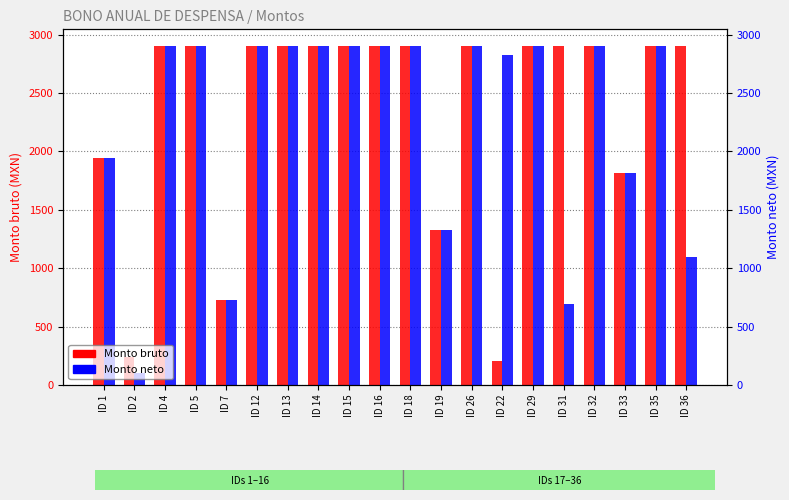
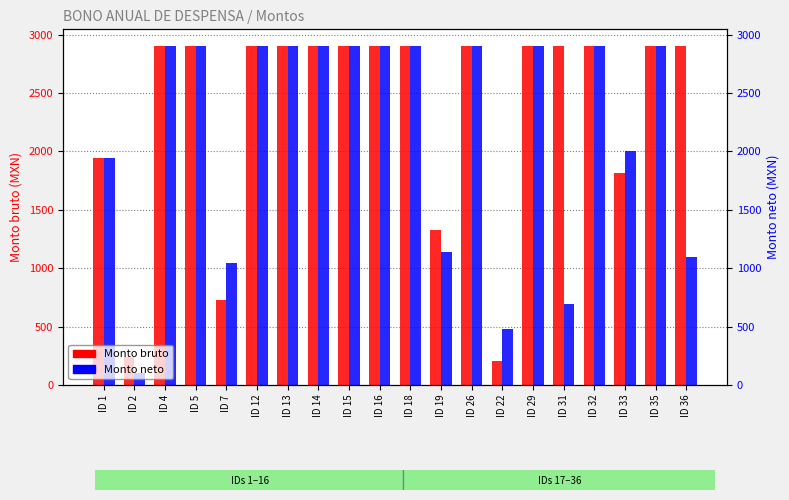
  {
    "Monto bruto": {
      "ID 1": 1940,
      "ID 4": 2900,
      "ID 5": 2900,
      "ID 7": 730,
      "ID 12": 2900,
      "ID 13": 2900,
      "ID 14": 2900,
      "ID 15": 2900,
      "ID 16": 2900,
      "ID 18": 2900,
      "ID 19": 1330,
      "ID 26": 2900,
      "ID 22": 200,
      "ID 29": 2900,
      "ID 31": 2900,
      "ID 32": 2900,
      "ID 33": 1810,
      "ID 35": 2900,
      "ID 36": 2900
    },
    "Monto neto": {
      "ID 1": 1940,
      "ID 4": 2900,
      "ID 5": 2900,
-     "ID 7": 730,
+     "ID 7": 1050,
      "ID 12": 2900,
      "ID 13": 2900,
      "ID 14": 2900,
      "ID 15": 2900,
      "ID 16": 2900,
      "ID 18": 2900,
-     "ID 19": 1330,
+     "ID 19": 1140,
      "ID 26": 2900,
-     "ID 22": 2830,
+     "ID 22": 480,
      "ID 29": 2900,
      "ID 31": 690,
      "ID 32": 2900,
-     "ID 33": 1810,
+     "ID 33": 2010,
      "ID 35": 2900,
      "ID 36": 1090
    }
  }
